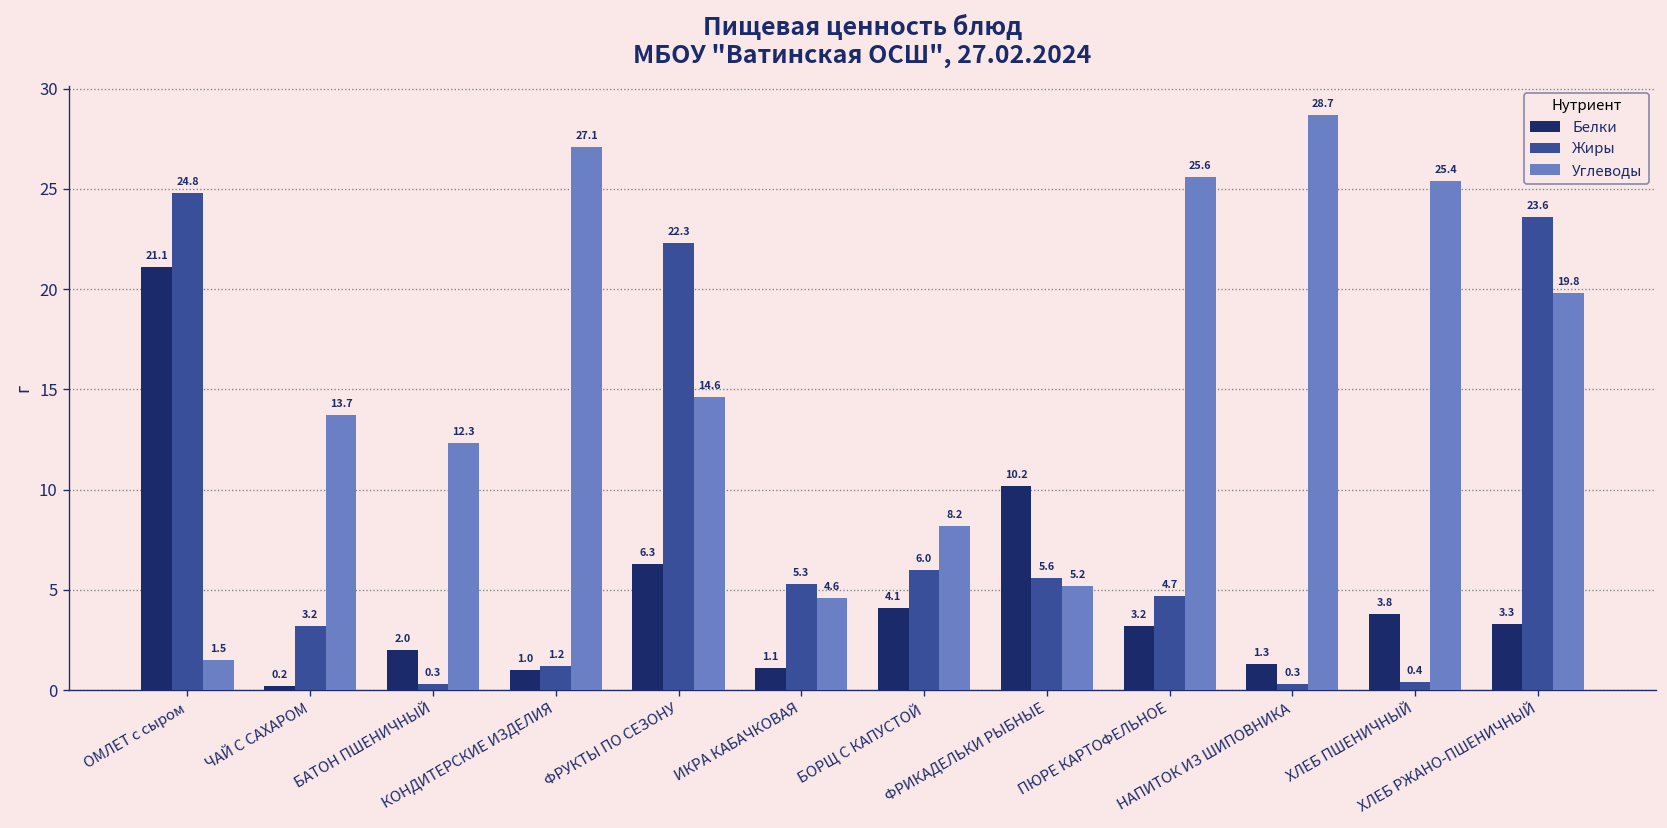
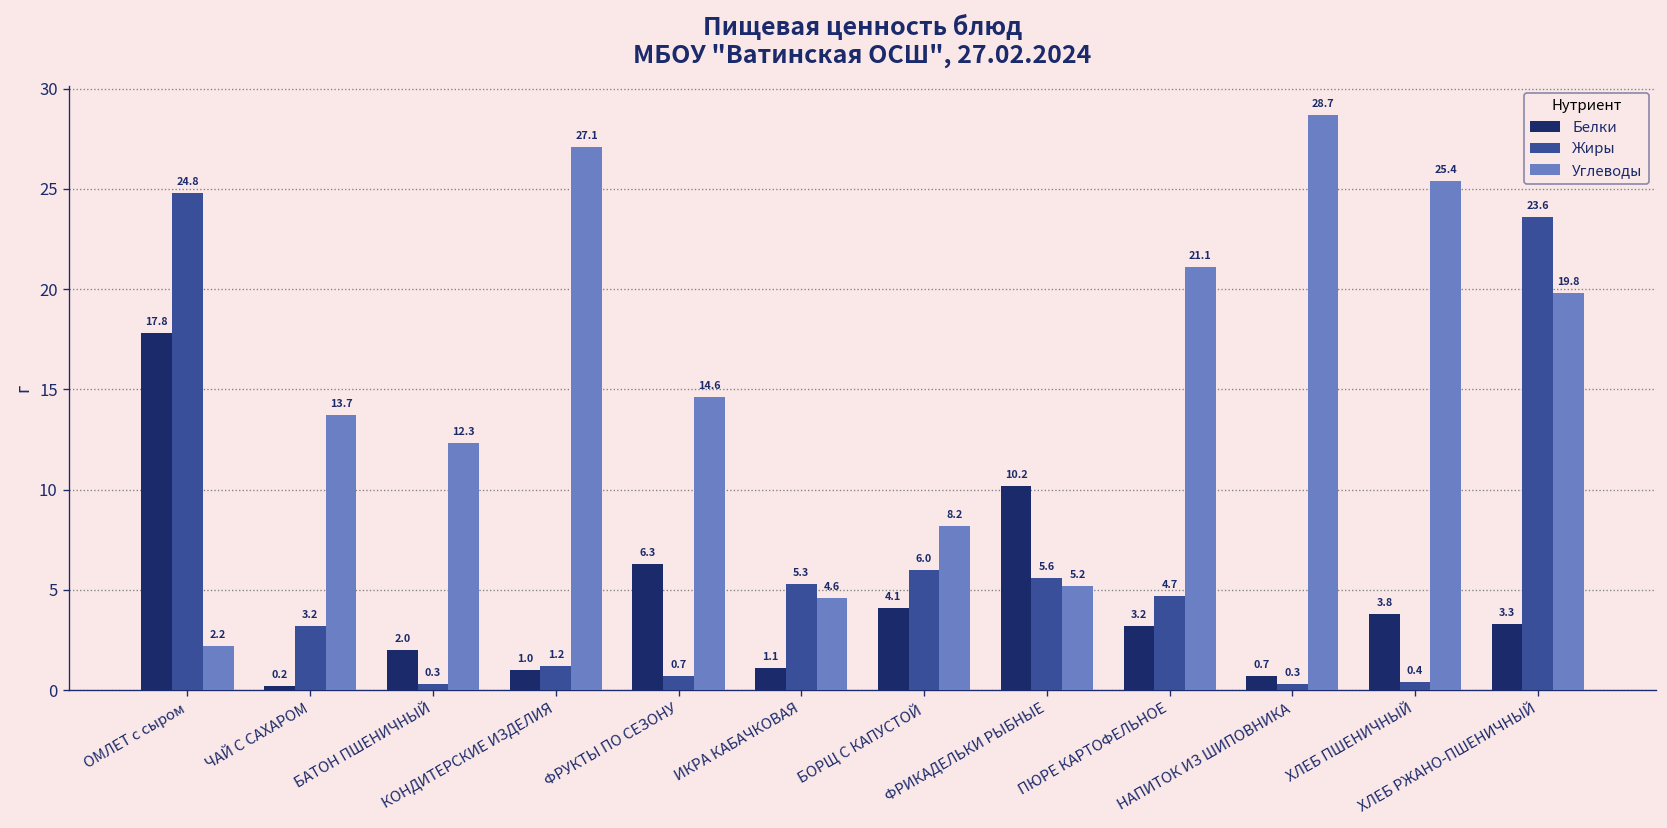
  {
    "Белки": {
-     "ОМЛЕТ с сыром": 21.1,
+     "ОМЛЕТ с сыром": 17.8,
      "ЧАЙ С САХАРОМ": 0.2,
      "БАТОН ПШЕНИЧНЫЙ": 2.0,
      "КОНДИТЕРСКИЕ ИЗДЕЛИЯ": 1.0,
      "ФРУКТЫ ПО СЕЗОНУ": 6.3,
      "ИКРА КАБАЧКОВАЯ": 1.1,
      "БОРЩ С КАПУСТОЙ": 4.1,
      "ФРИКАДЕЛЬКИ РЫБНЫЕ": 10.2,
      "ПЮРЕ КАРТОФЕЛЬНОЕ": 3.2,
-     "НАПИТОК ИЗ ШИПОВНИКА": 1.3,
+     "НАПИТОК ИЗ ШИПОВНИКА": 0.7,
      "ХЛЕБ ПШЕНИЧНЫЙ": 3.8,
      "ХЛЕБ РЖАНО-ПШЕНИЧНЫЙ": 3.3
    },
    "Жиры": {
      "ОМЛЕТ с сыром": 24.8,
      "ЧАЙ С САХАРОМ": 3.2,
      "БАТОН ПШЕНИЧНЫЙ": 0.3,
      "КОНДИТЕРСКИЕ ИЗДЕЛИЯ": 1.2,
-     "ФРУКТЫ ПО СЕЗОНУ": 22.3,
+     "ФРУКТЫ ПО СЕЗОНУ": 0.7,
      "ИКРА КАБАЧКОВАЯ": 5.3,
      "БОРЩ С КАПУСТОЙ": 6.0,
      "ФРИКАДЕЛЬКИ РЫБНЫЕ": 5.6,
      "ПЮРЕ КАРТОФЕЛЬНОЕ": 4.7,
      "НАПИТОК ИЗ ШИПОВНИКА": 0.3,
      "ХЛЕБ ПШЕНИЧНЫЙ": 0.4,
      "ХЛЕБ РЖАНО-ПШЕНИЧНЫЙ": 23.6
    },
    "Углеводы": {
-     "ОМЛЕТ с сыром": 1.5,
+     "ОМЛЕТ с сыром": 2.2,
      "ЧАЙ С САХАРОМ": 13.7,
      "БАТОН ПШЕНИЧНЫЙ": 12.3,
      "КОНДИТЕРСКИЕ ИЗДЕЛИЯ": 27.1,
      "ФРУКТЫ ПО СЕЗОНУ": 14.6,
      "ИКРА КАБАЧКОВАЯ": 4.6,
      "БОРЩ С КАПУСТОЙ": 8.2,
      "ФРИКАДЕЛЬКИ РЫБНЫЕ": 5.2,
-     "ПЮРЕ КАРТОФЕЛЬНОЕ": 25.6,
+     "ПЮРЕ КАРТОФЕЛЬНОЕ": 21.1,
      "НАПИТОК ИЗ ШИПОВНИКА": 28.7,
      "ХЛЕБ ПШЕНИЧНЫЙ": 25.4,
      "ХЛЕБ РЖАНО-ПШЕНИЧНЫЙ": 19.8
    }
  }
